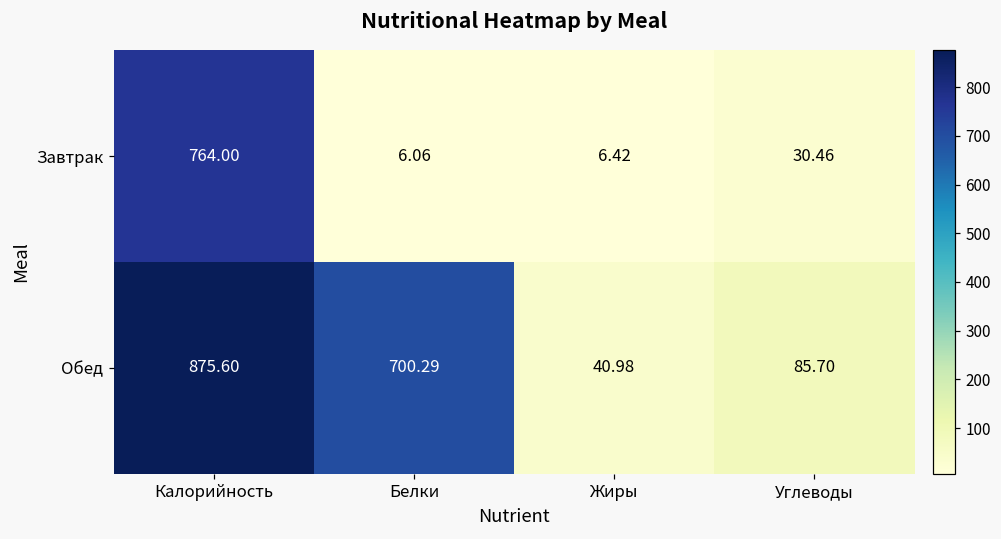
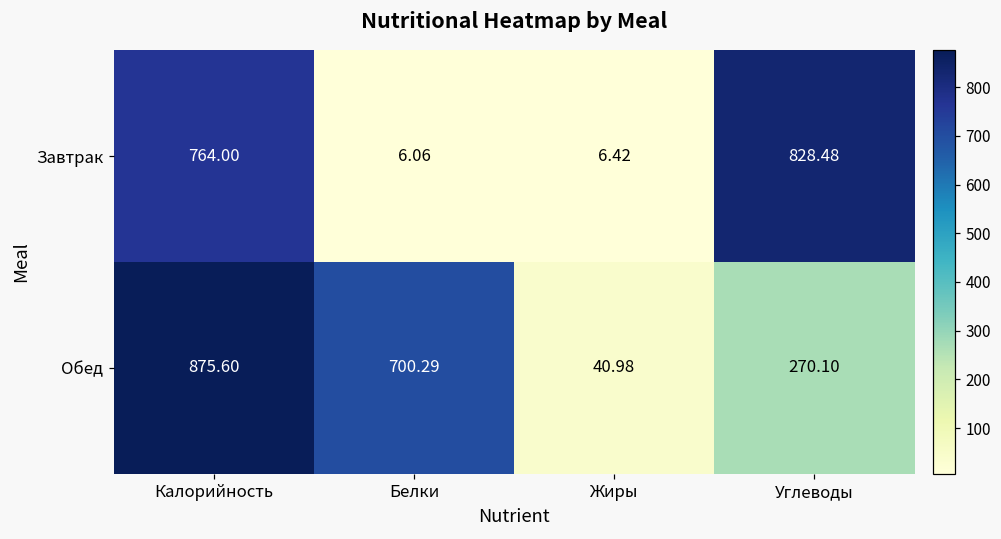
  {
    "Завтрак": {
      "Калорийность": 764.00,
      "Белки": 6.06,
      "Жиры": 6.42,
-     "Углеводы": 30.46
+     "Углеводы": 828.48
    },
    "Обед": {
      "Калорийность": 875.60,
      "Белки": 700.29,
      "Жиры": 40.98,
-     "Углеводы": 85.70
+     "Углеводы": 270.10
    }
  }
